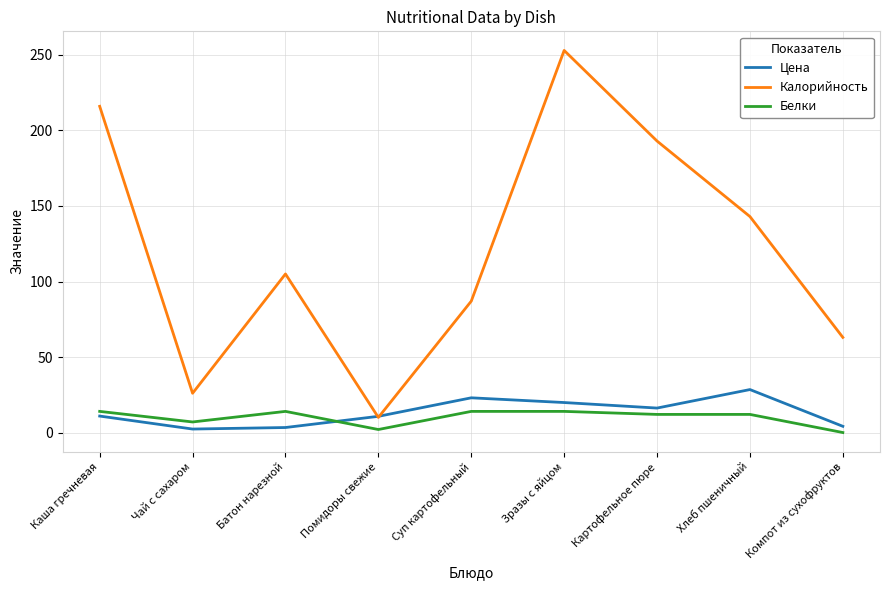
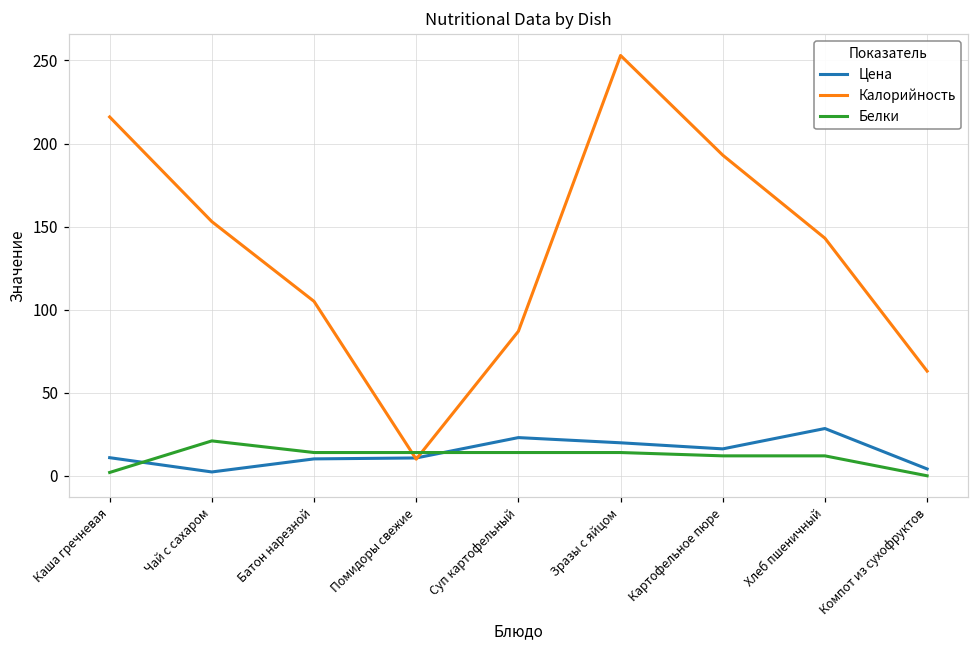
  {
    "Цена": {
      "Каша гречневая": 11,
      "Чай с сахаром": 2,
-     "Батон нарезной": 3,
+     "Батон нарезной": 10,
      "Суп картофельный": 23,
      "Зразы с яйцом": 20,
      "Картофельное пюре": 16,
      "Хлеб пшеничный": 28,
      "Компот из сухофруктов": 4
    },
    "Калорийность": {
      "Каша гречневая": 216,
-     "Чай с сахаром": 26,
+     "Чай с сахаром": 153,
      "Батон нарезной": 105,
      "Суп картофельный": 87,
      "Зразы с яйцом": 253,
      "Картофельное пюре": 193,
      "Хлеб пшеничный": 143,
      "Компот из сухофруктов": 63
    },
    "Белки": {
-     "Каша гречневая": 14,
-     "Чай с сахаром": 7,
+     "Каша гречневая": 2,
+     "Чай с сахаром": 21,
      "Батон нарезной": 14,
-     "Помидоры свежие": 2,
+     "Помидоры свежие": 14,
      "Суп картофельный": 14,
      "Зразы с яйцом": 14,
      "Картофельное пюре": 12,
      "Хлеб пшеничный": 12,
      "Компот из сухофруктов": 0
    }
  }
